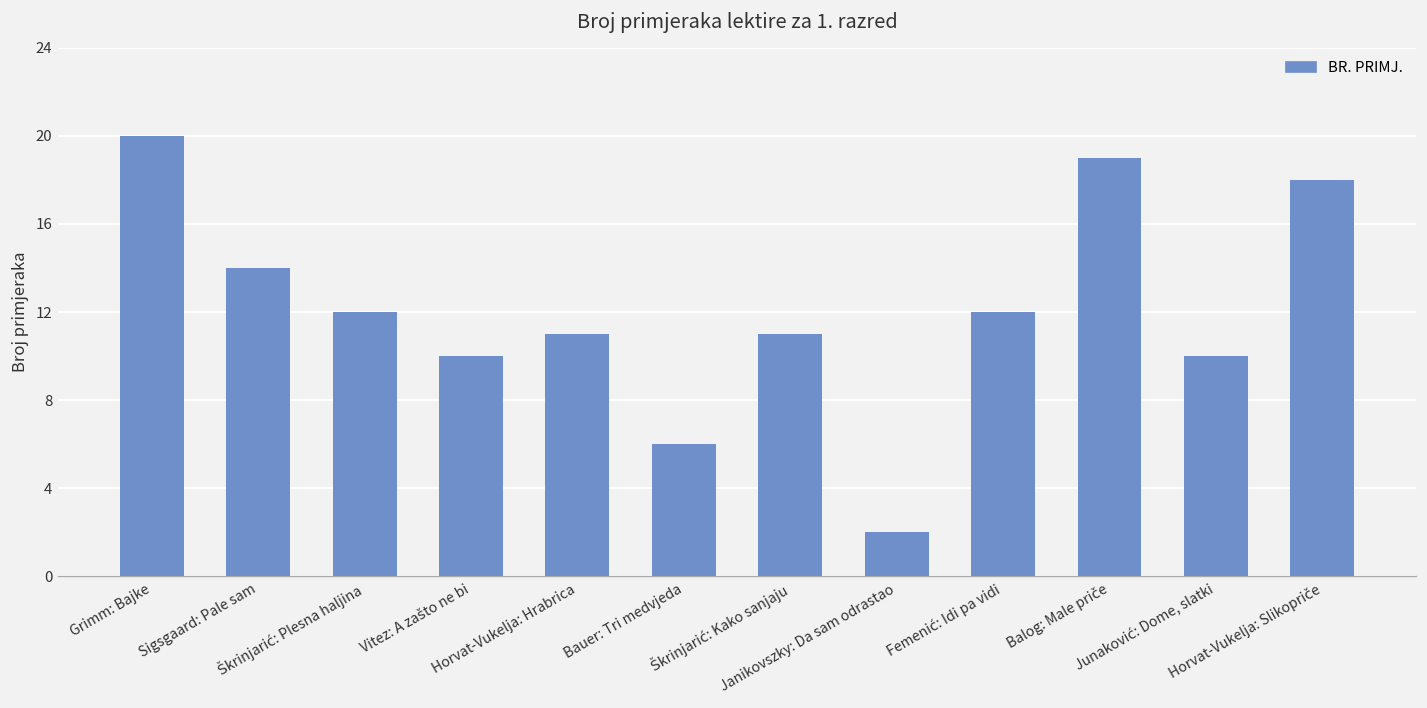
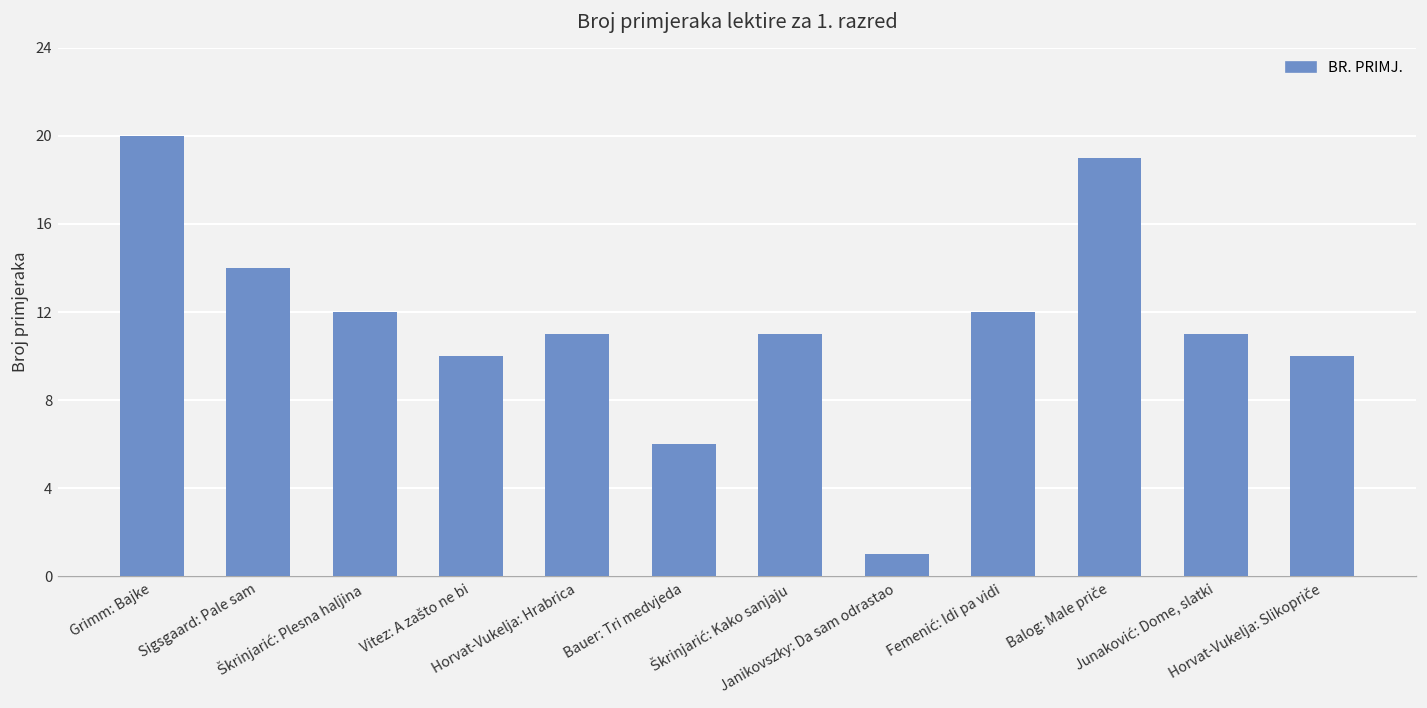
  {
    "Grimm: Bajke": 20,
    "Sigsgaard: Pale sam": 14,
    "Škrinjarić: Plesna haljina": 12,
    "Vitez: A zašto ne bi": 10,
    "Horvat-Vukelja: Hrabrica": 11,
    "Bauer: Tri medvjeda": 6,
    "Škrinjarić: Kako sanjaju": 11,
-   "Janikovszky: Da sam odrastao": 2,
+   "Janikovszky: Da sam odrastao": 1,
    "Femenić: Idi pa vidi": 12,
    "Balog: Male priče": 19,
-   "Junaković: Dome, slatki": 10,
-   "Horvat-Vukelja: Slikopriče": 18
+   "Junaković: Dome, slatki": 11,
+   "Horvat-Vukelja: Slikopriče": 10
  }
